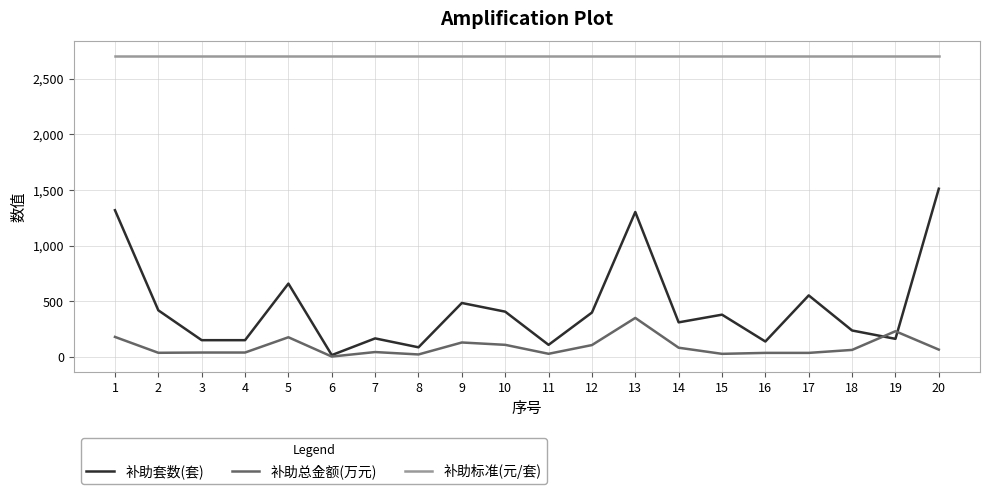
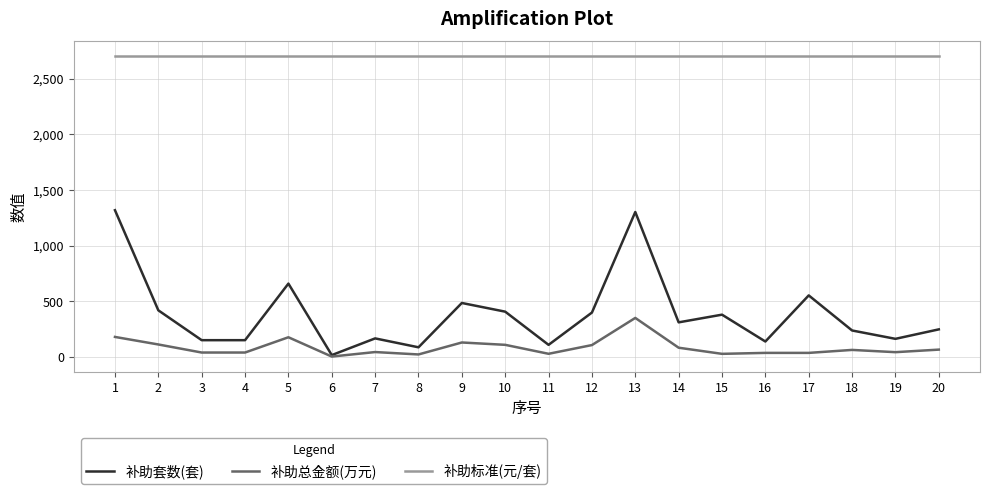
  {
    "补助套数(套)": {
      "1": "1,320",
      "2": "420",
      "3": "150",
      "4": "150",
      "5": "660",
      "7": "170",
      "8": "90",
      "9": "490",
      "10": "410",
      "11": "110",
      "12": "400",
      "13": "1,300",
      "14": "310",
      "15": "380",
      "16": "140",
      "17": "550",
      "18": "240",
      "19": "160",
-     "20": "1,510"
+     "20": "250"
    },
    "补助总金额(万元)": {
      "1": "180",
-     "2": "40",
+     "2": "110",
      "3": "40",
      "4": "40",
      "5": "180",
      "7": "50",
      "8": "20",
      "9": "130",
      "10": "110",
      "11": "30",
      "12": "110",
      "13": "350",
      "14": "80",
      "15": "30",
      "16": "40",
      "17": "40",
      "18": "60",
-     "19": "230",
+     "19": "40",
      "20": "70"
    },
    "补助标准(元/套)": {
      "1": "2,700",
      "2": "2,700",
      "3": "2,700",
      "4": "2,700",
      "5": "2,700",
      "6": "2,700",
      "7": "2,700",
      "8": "2,700",
      "9": "2,700",
      "10": "2,700",
      "11": "2,700",
      "12": "2,700",
      "13": "2,700",
      "14": "2,700",
      "15": "2,700",
      "16": "2,700",
      "17": "2,700",
      "18": "2,700",
      "19": "2,700",
      "20": "2,700"
    }
  }
